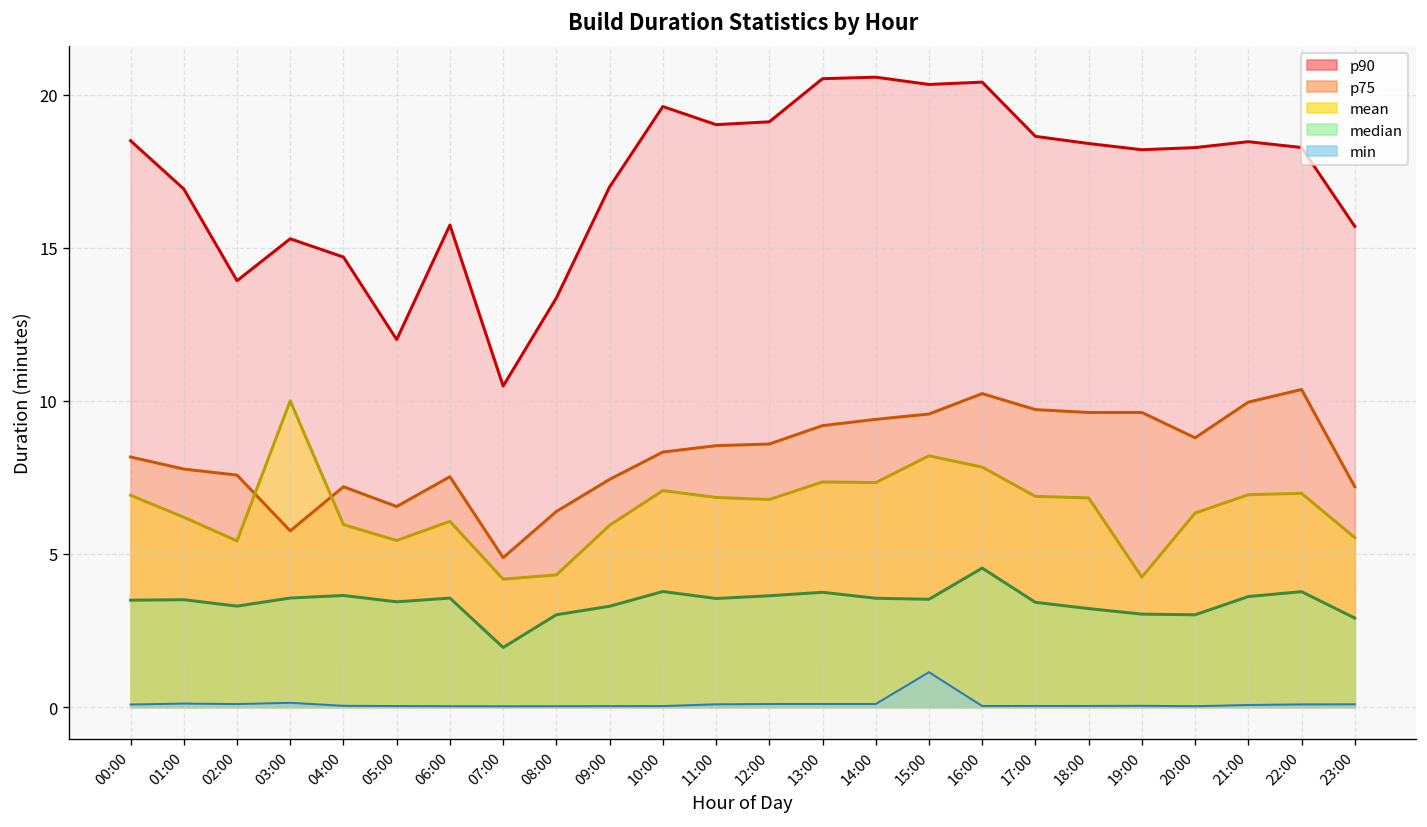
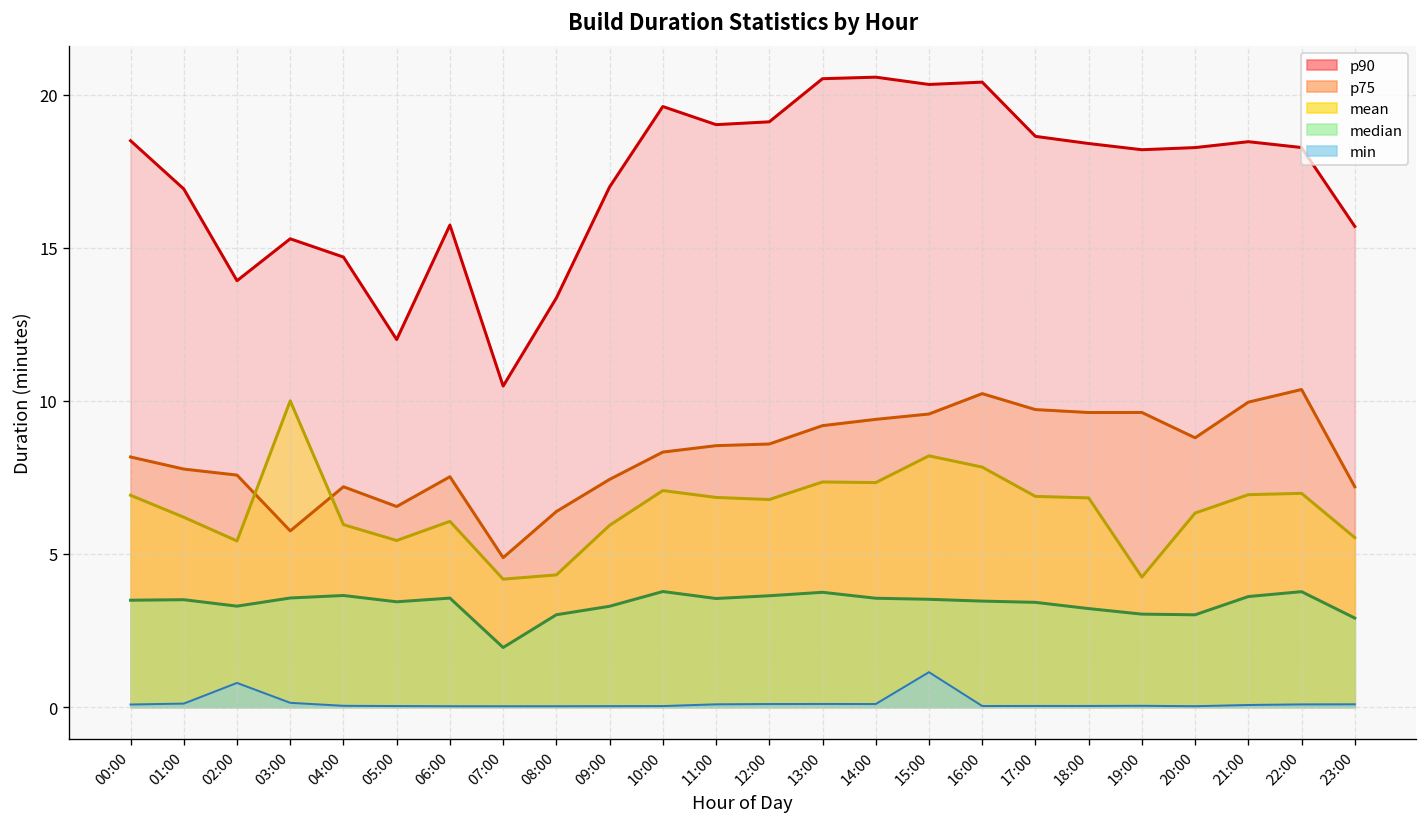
  {
    "mean": {
      "00:00": 6.9,
      "01:00": 6.2,
      "02:00": 5.4,
      "03:00": 10.0,
      "04:00": 6.0,
      "05:00": 5.4,
      "06:00": 6.1,
      "07:00": 4.2,
      "08:00": 4.3,
      "09:00": 5.9,
      "10:00": 7.1,
      "11:00": 6.8,
      "12:00": 6.8,
      "13:00": 7.4,
      "14:00": 7.3,
      "15:00": 8.2,
      "16:00": 7.8,
      "17:00": 6.9,
      "18:00": 6.8,
      "19:00": 4.2,
      "20:00": 6.3,
      "21:00": 6.9,
      "22:00": 7.0,
      "23:00": 5.5
    },
    "median": {
      "00:00": 3.5,
      "01:00": 3.5,
      "02:00": 3.3,
      "03:00": 3.6,
      "04:00": 3.6,
      "05:00": 3.4,
      "06:00": 3.6,
      "07:00": 1.9,
      "08:00": 3.0,
      "09:00": 3.3,
      "10:00": 3.8,
      "11:00": 3.5,
      "12:00": 3.6,
      "13:00": 3.7,
      "14:00": 3.6,
      "15:00": 3.5,
-     "16:00": 4.5,
+     "16:00": 3.5,
      "17:00": 3.4,
      "18:00": 3.2,
      "19:00": 3.0,
      "20:00": 3.0,
      "21:00": 3.6,
      "22:00": 3.8,
      "23:00": 2.9
    },
    "min": {
      "00:00": 0.1,
      "01:00": 0.1,
-     "02:00": 0.1,
+     "02:00": 0.8,
      "03:00": 0.1,
      "04:00": 0.0,
      "05:00": 0.0,
      "06:00": 0.0,
      "07:00": 0.0,
      "08:00": 0.0,
      "09:00": 0.0,
      "10:00": 0.0,
      "11:00": 0.1,
      "12:00": 0.1,
      "13:00": 0.1,
      "14:00": 0.1,
      "15:00": 1.1,
      "16:00": 0.0,
      "17:00": 0.0,
      "18:00": 0.0,
      "19:00": 0.0,
      "20:00": 0.0,
      "21:00": 0.1,
      "22:00": 0.1,
      "23:00": 0.1
    }
  }
